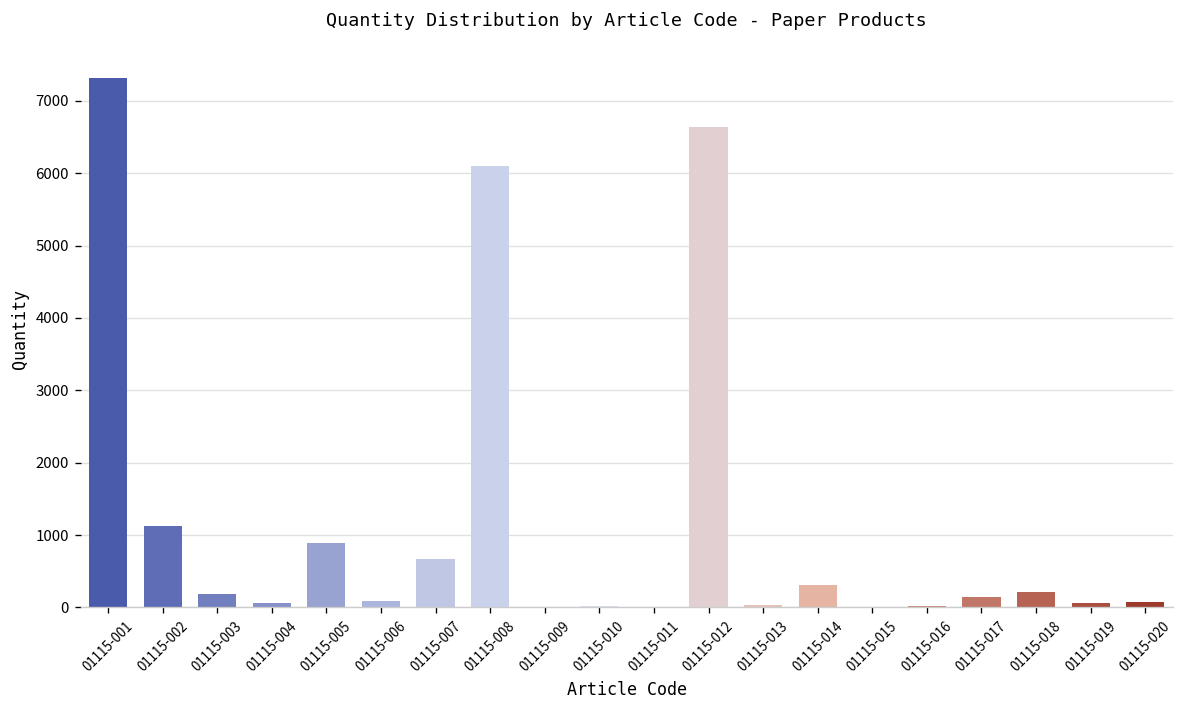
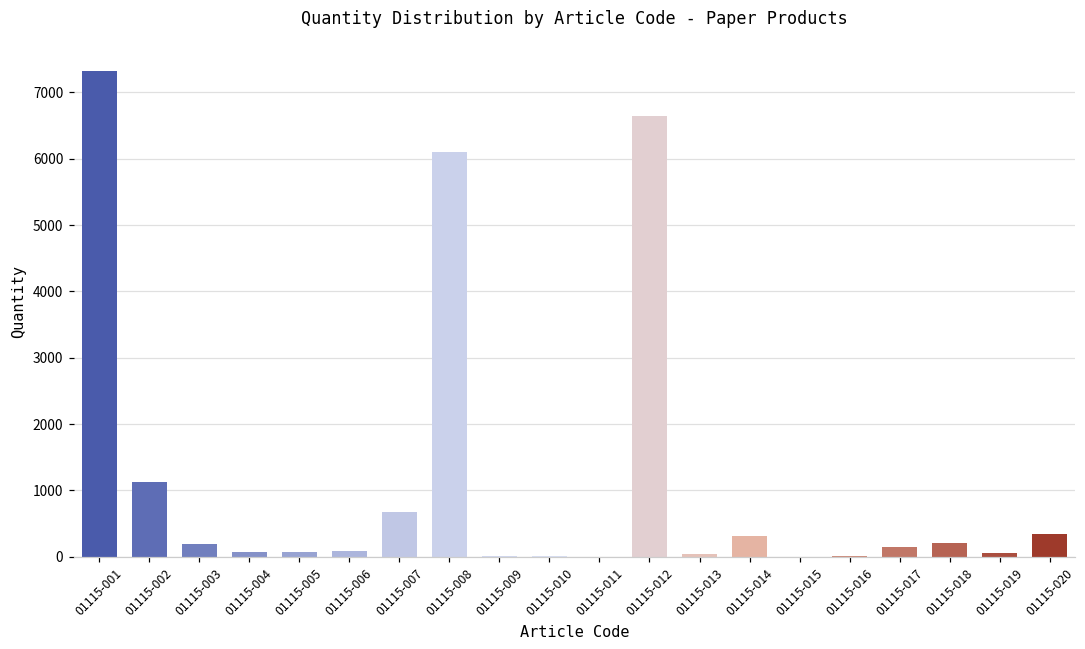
  {
    "01115-001": 7300,
    "01115-002": 1100,
    "01115-003": 200,
    "01115-004": 100,
-   "01115-005": 900,
+   "01115-005": 100,
    "01115-006": 100,
    "01115-007": 700,
    "01115-008": 6100,
    "01115-012": 6600,
    "01115-014": 300,
    "01115-017": 100,
    "01115-018": 200,
    "01115-019": 100,
-   "01115-020": 100
+   "01115-020": 300
  }
